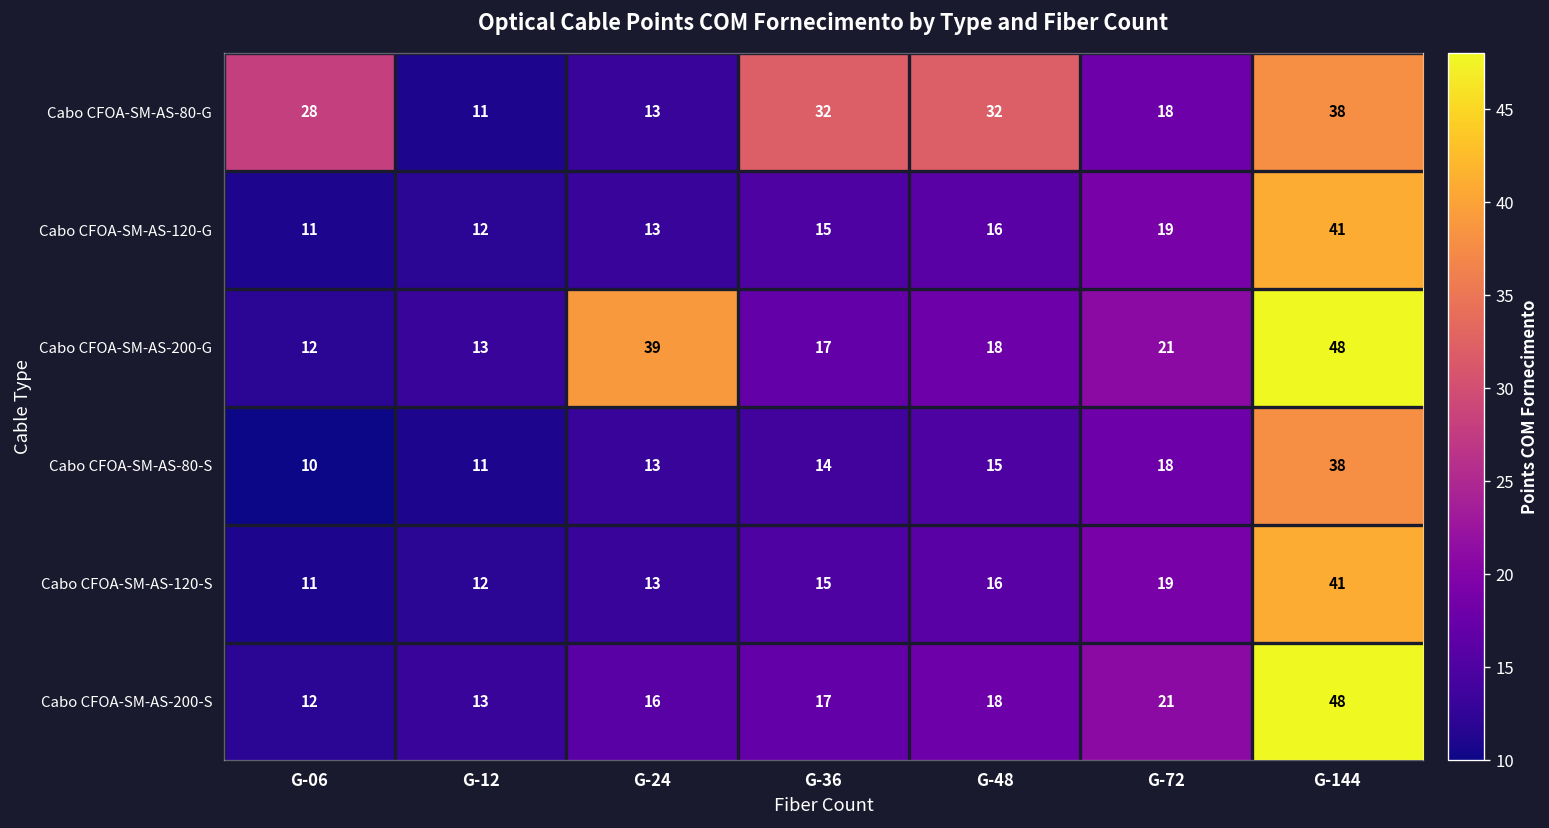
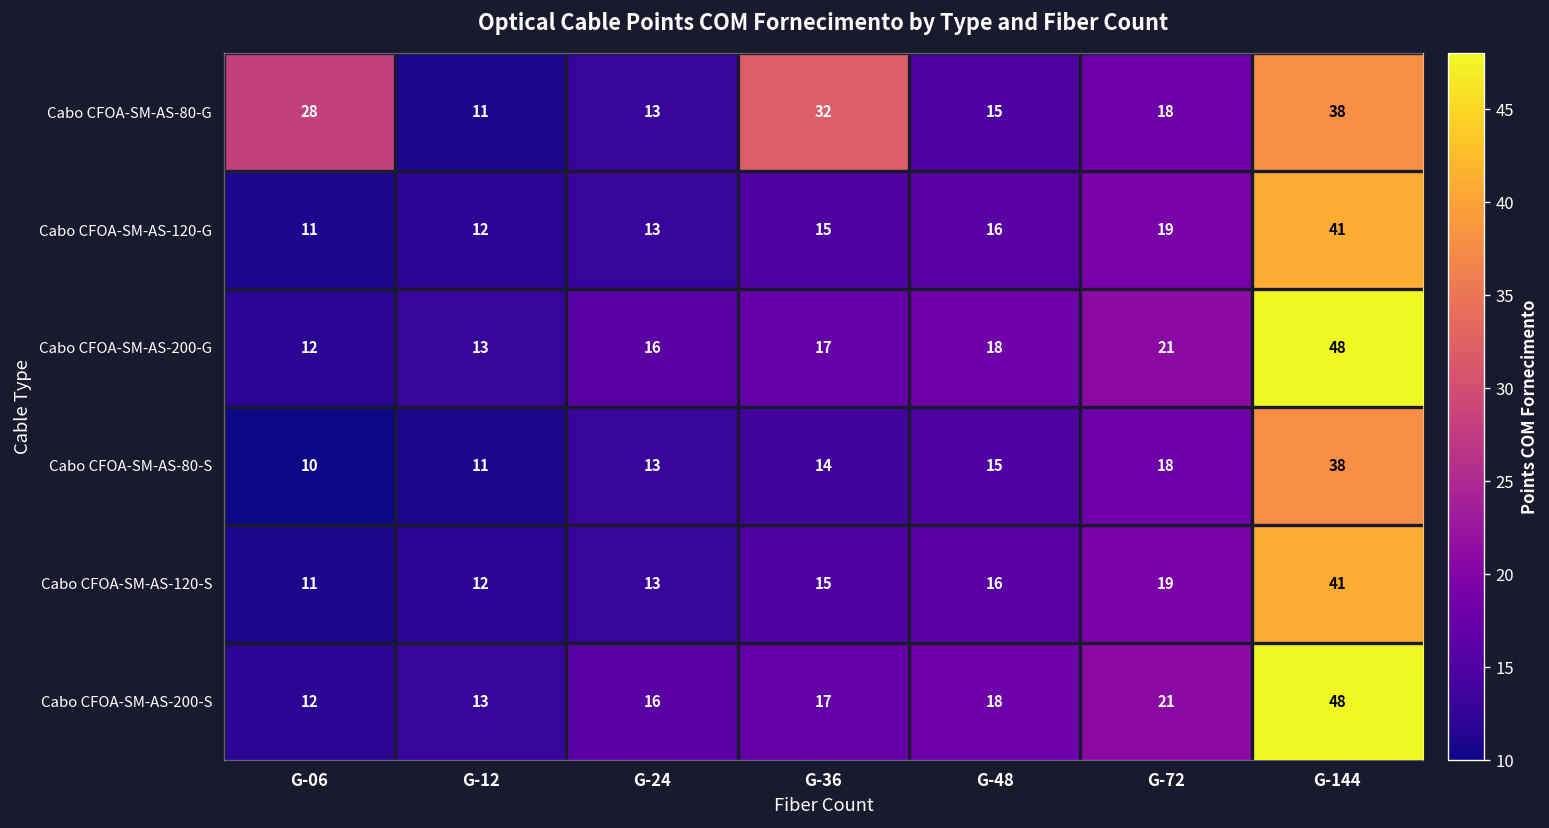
  {
    "Cabo CFOA-SM-AS-80-G": {
      "G-06": 28,
      "G-12": 11,
      "G-24": 13,
      "G-36": 32,
-     "G-48": 32,
+     "G-48": 15,
      "G-72": 18,
      "G-144": 38
    },
    "Cabo CFOA-SM-AS-120-G": {
      "G-06": 11,
      "G-12": 12,
      "G-24": 13,
      "G-36": 15,
      "G-48": 16,
      "G-72": 19,
      "G-144": 41
    },
    "Cabo CFOA-SM-AS-200-G": {
      "G-06": 12,
      "G-12": 13,
-     "G-24": 39,
+     "G-24": 16,
      "G-36": 17,
      "G-48": 18,
      "G-72": 21,
      "G-144": 48
    },
    "Cabo CFOA-SM-AS-80-S": {
      "G-06": 10,
      "G-12": 11,
      "G-24": 13,
      "G-36": 14,
      "G-48": 15,
      "G-72": 18,
      "G-144": 38
    },
    "Cabo CFOA-SM-AS-120-S": {
      "G-06": 11,
      "G-12": 12,
      "G-24": 13,
      "G-36": 15,
      "G-48": 16,
      "G-72": 19,
      "G-144": 41
    },
    "Cabo CFOA-SM-AS-200-S": {
      "G-06": 12,
      "G-12": 13,
      "G-24": 16,
      "G-36": 17,
      "G-48": 18,
      "G-72": 21,
      "G-144": 48
    }
  }
